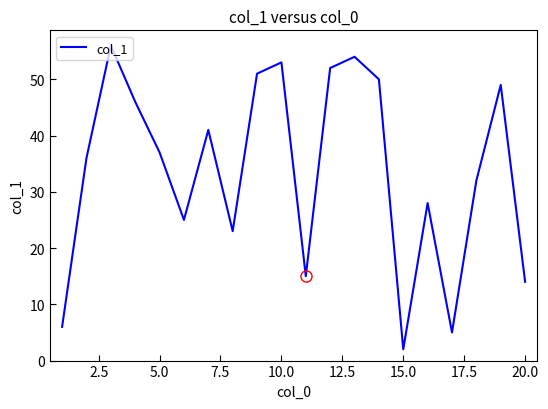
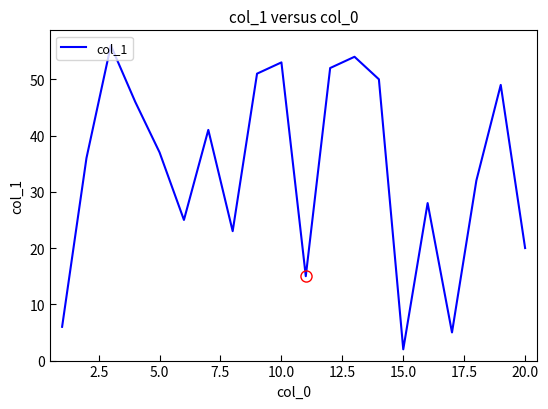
  {
    "col_1": {
      "5.0": 37,
      "10.0": 53,
      "15.0": 2,
-     "20.0": 14
+     "20.0": 20
    }
  }
